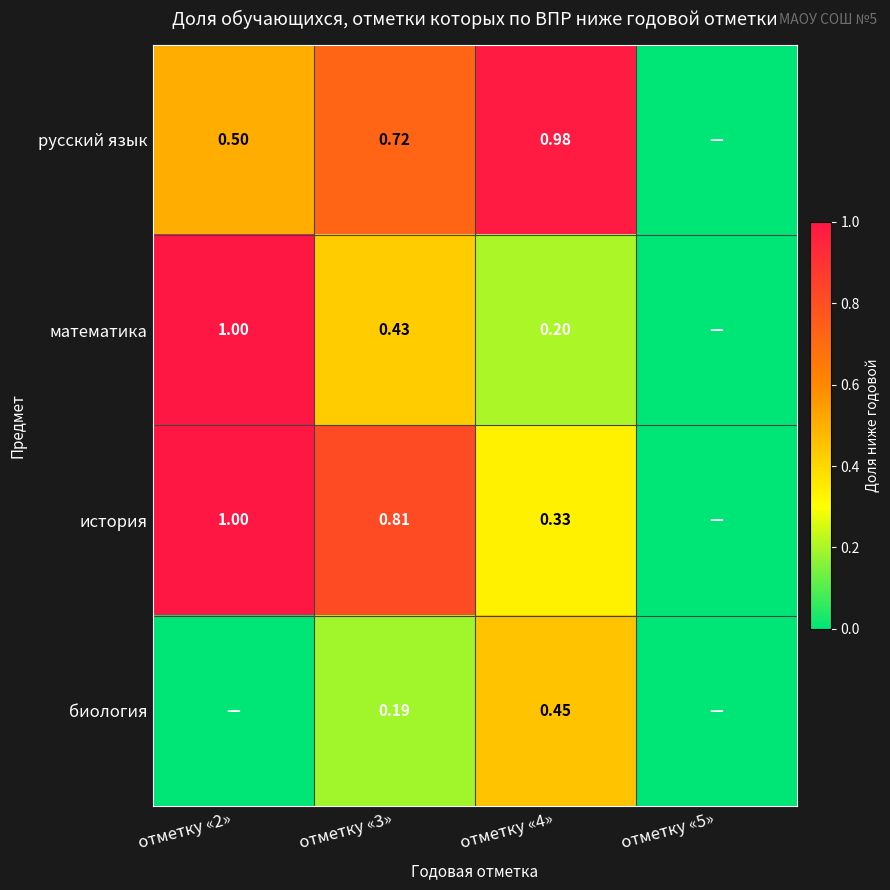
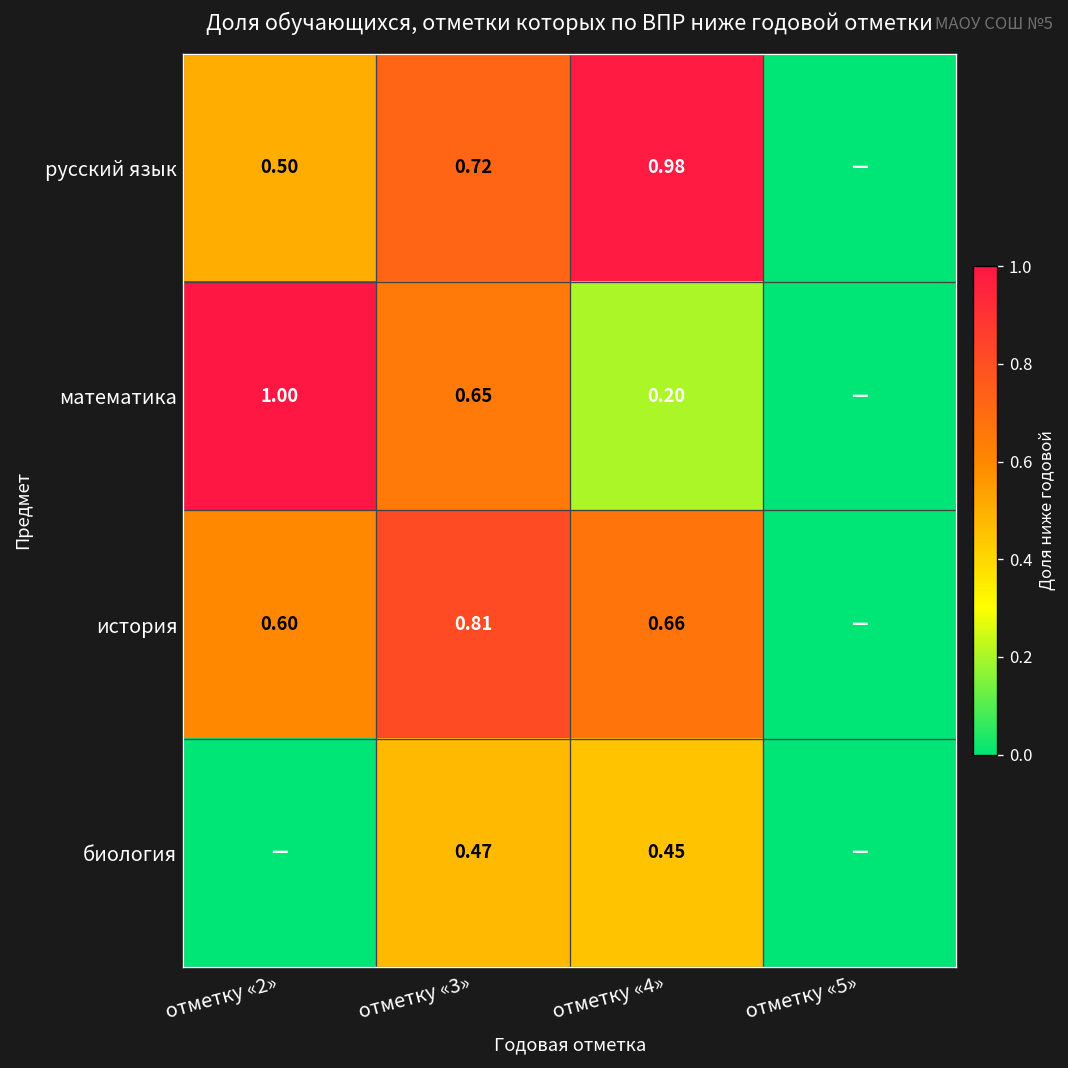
  {
    "русский язык": {
      "отметку «2»": 0.50,
      "отметку «3»": 0.72,
      "отметку «4»": 0.98
    },
    "математика": {
      "отметку «2»": 1.00,
-     "отметку «3»": 0.43,
+     "отметку «3»": 0.65,
      "отметку «4»": 0.20
    },
    "история": {
-     "отметку «2»": 1.00,
+     "отметку «2»": 0.60,
      "отметку «3»": 0.81,
-     "отметку «4»": 0.33
+     "отметку «4»": 0.66
    },
    "биология": {
-     "отметку «3»": 0.19,
+     "отметку «3»": 0.47,
      "отметку «4»": 0.45
    }
  }
